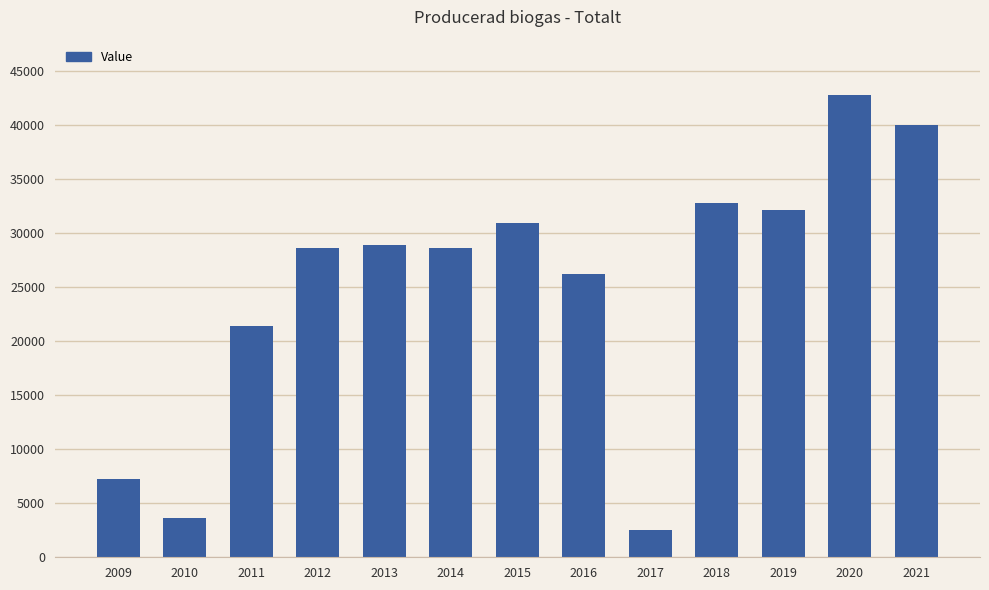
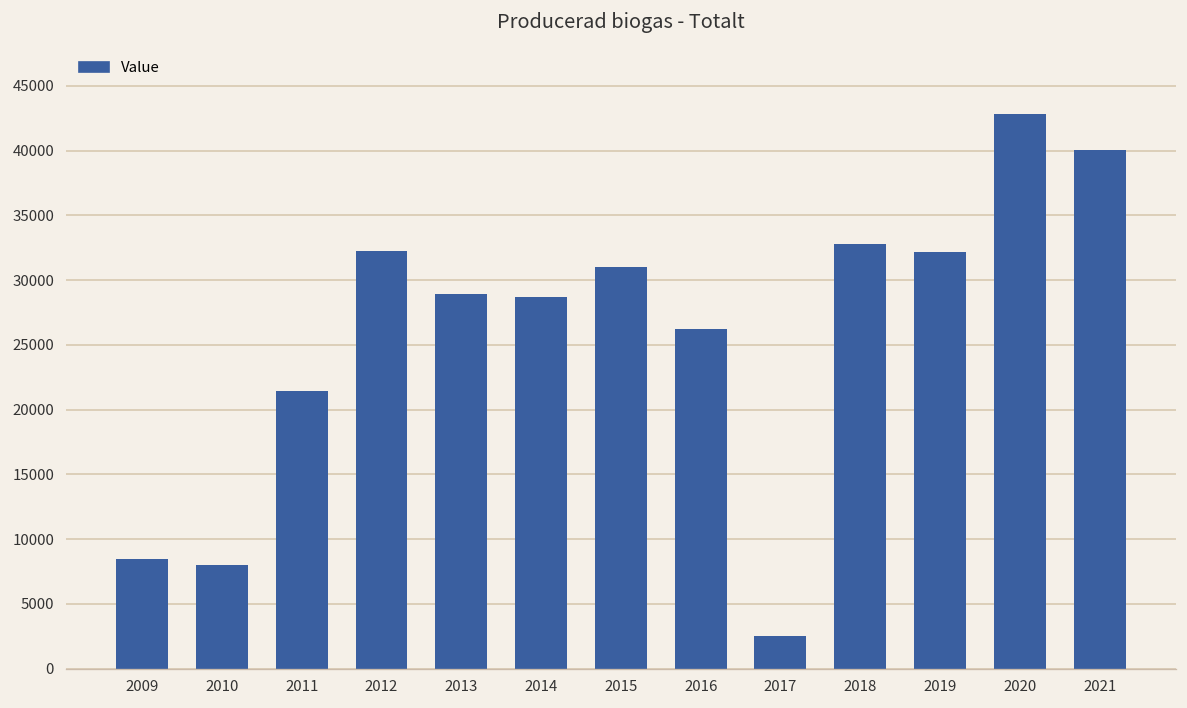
  {
-   "2009": 7200,
-   "2010": 3700,
+   "2009": 8500,
+   "2010": 8000,
    "2011": 21400,
-   "2012": 28600,
+   "2012": 32300,
    "2013": 28900,
    "2014": 28700,
    "2015": 31000,
    "2016": 26200,
    "2017": 2500,
    "2018": 32800,
    "2019": 32200,
    "2020": 42800,
    "2021": 40100
  }
